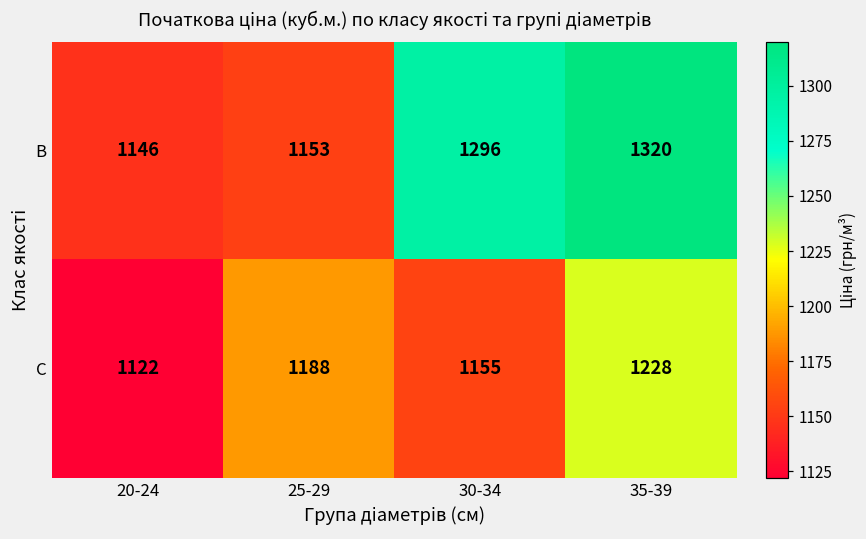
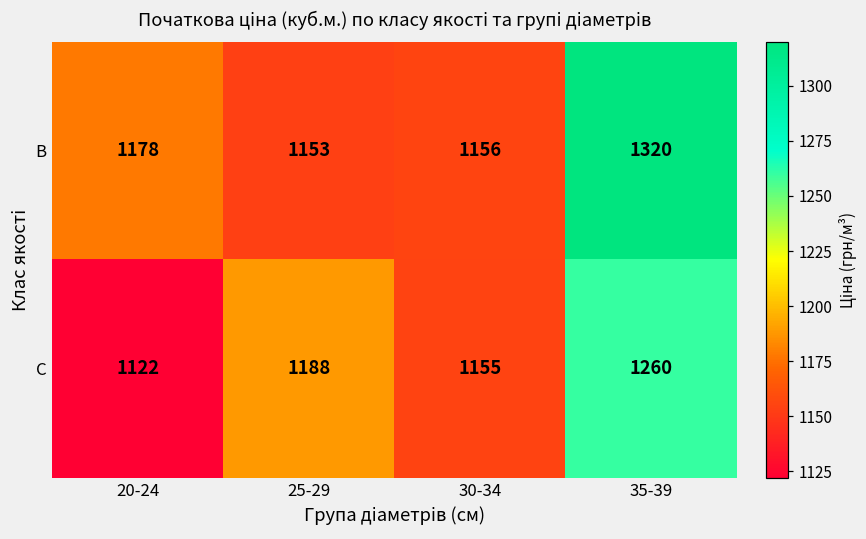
  {
    "B": {
-     "20-24": 1146,
+     "20-24": 1178,
      "25-29": 1153,
-     "30-34": 1296,
+     "30-34": 1156,
      "35-39": 1320
    },
    "C": {
      "20-24": 1122,
      "25-29": 1188,
      "30-34": 1155,
-     "35-39": 1228
+     "35-39": 1260
    }
  }
